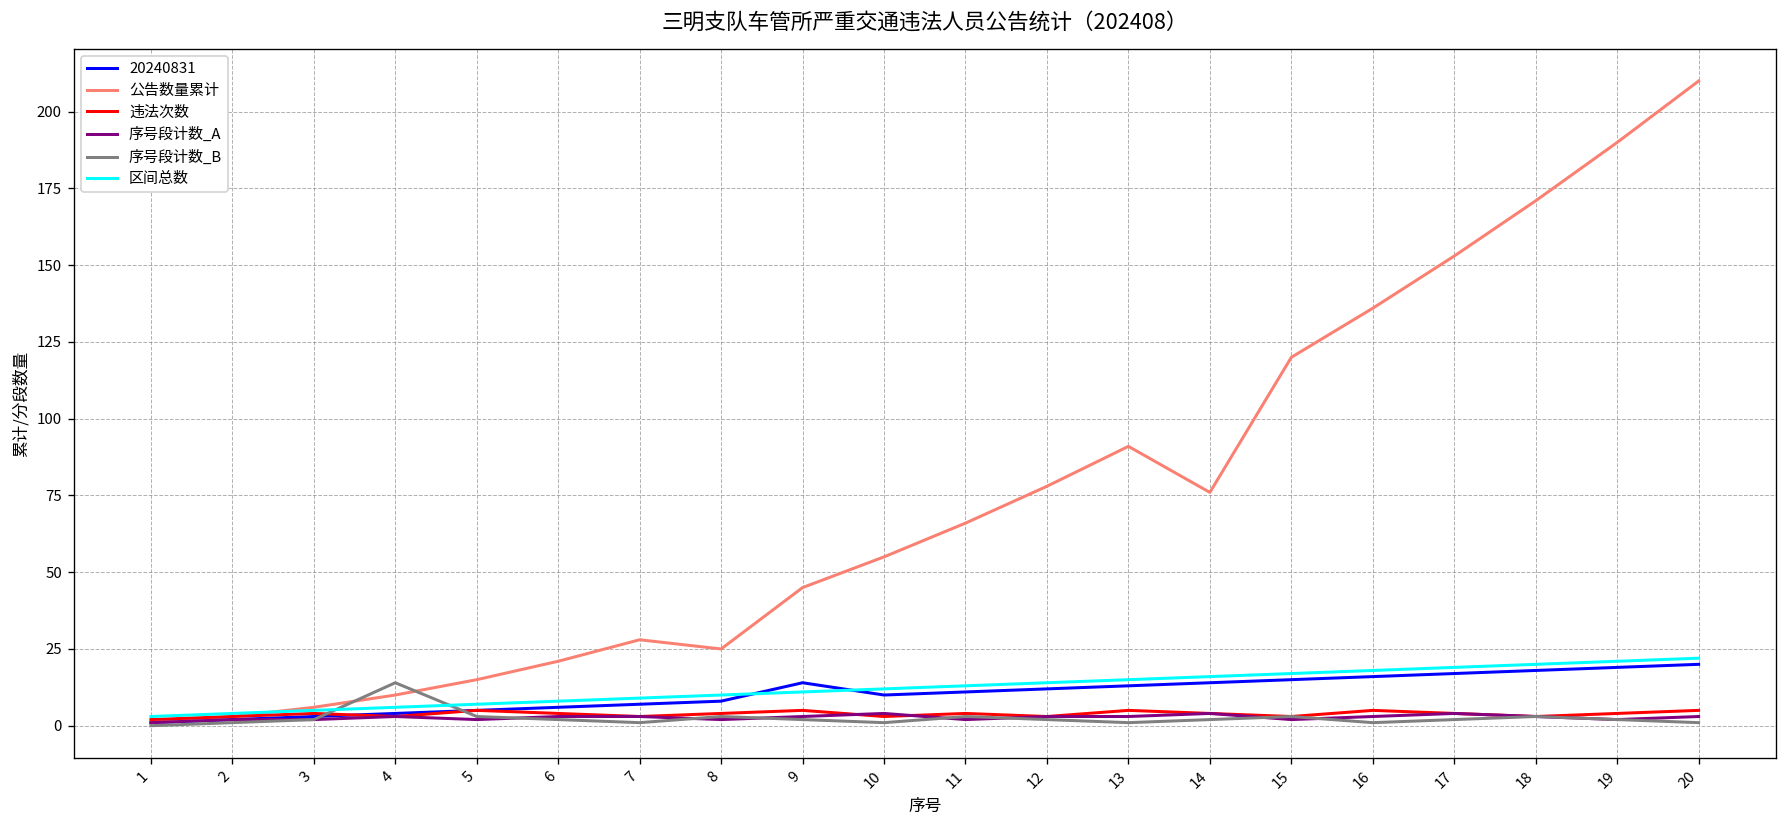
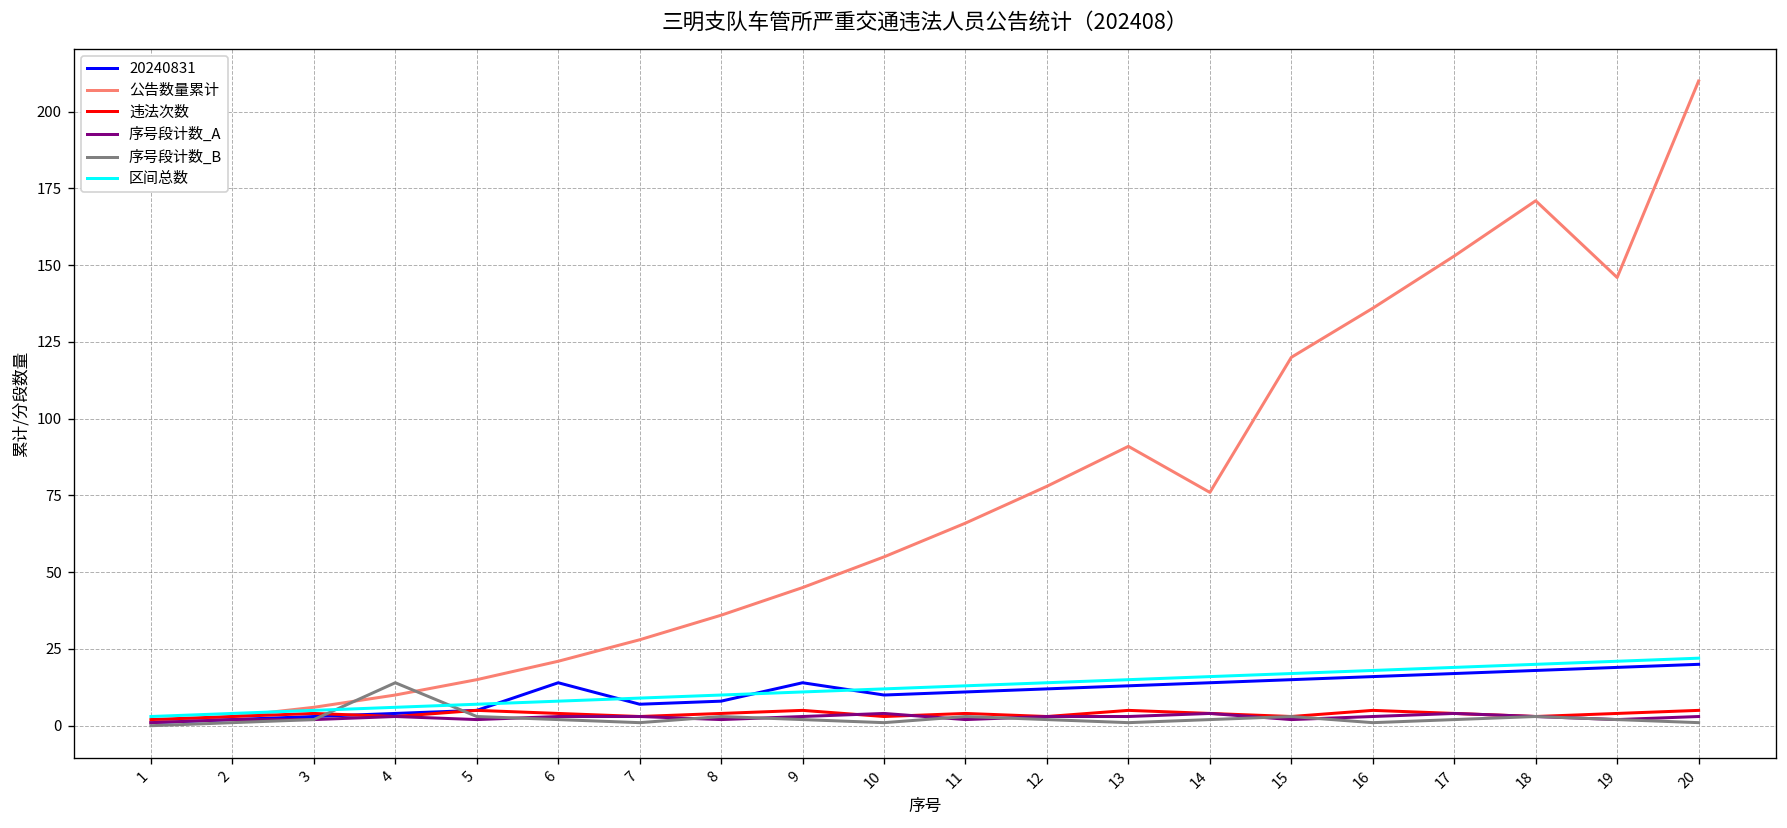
  {
    "20240831": {
      "3": 3,
      "4": 4,
-     "6": 6,
+     "6": 14,
      "7": 7,
      "8": 8,
      "9": 14,
      "10": 10,
      "11": 11,
      "12": 12,
      "13": 13,
      "14": 14,
      "15": 15,
      "16": 16,
      "17": 17,
      "18": 18,
      "19": 19,
      "20": 20
    },
    "公告数量累计": {
      "3": 6,
      "4": 10,
      "5": 15,
      "6": 21,
      "7": 28,
-     "8": 25,
+     "8": 36,
      "9": 45,
      "10": 55,
      "11": 66,
      "12": 78,
      "13": 91,
      "14": 76,
      "15": 120,
      "16": 136,
      "17": 153,
      "18": 171,
-     "19": 190,
+     "19": 146,
      "20": 210
    },
    "违法次数": {
      "6": 4,
      "8": 4,
      "9": 5,
      "10": 3,
      "11": 4,
      "13": 5,
      "16": 5,
      "19": 4,
      "20": 5
    },
    "序号段计数_A": {
      "5": 2,
      "6": 3,
      "8": 2,
      "9": 3,
      "10": 4,
      "11": 2,
      "13": 3,
      "15": 2,
      "16": 3,
      "20": 3
    },
    "序号段计数_B": {
      "1": 0,
      "4": 14,
      "5": 3,
      "6": 2,
      "7": 1,
      "8": 3,
      "9": 2,
      "10": 1,
      "11": 3,
      "12": 2,
      "13": 1,
      "14": 2,
      "16": 1,
      "17": 2,
      "20": 1
    },
    "区间总数": {
      "1": 3,
      "2": 4,
      "4": 6,
      "5": 7,
      "6": 8,
      "7": 9,
      "8": 10,
      "9": 11,
      "10": 12,
      "11": 13,
      "12": 14,
      "13": 15,
      "14": 16,
      "15": 17,
      "16": 18,
      "17": 19,
      "18": 20,
      "19": 21,
      "20": 22
    }
  }
